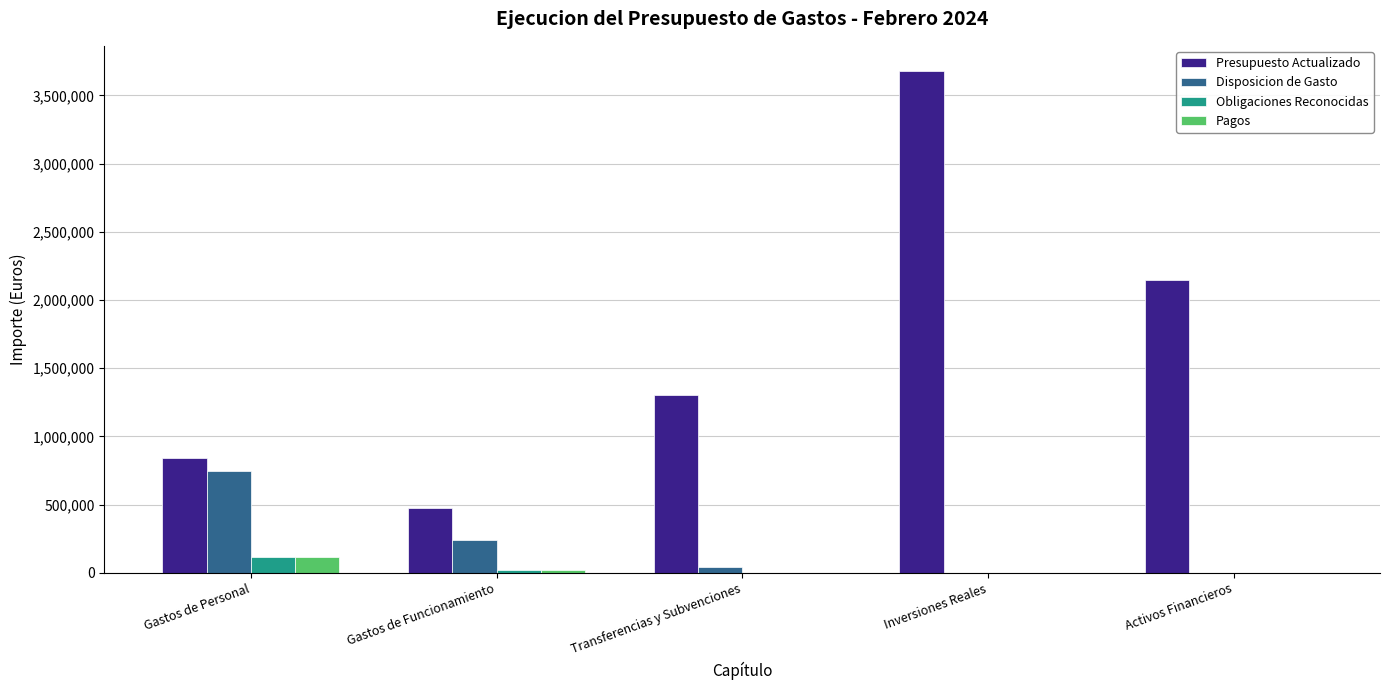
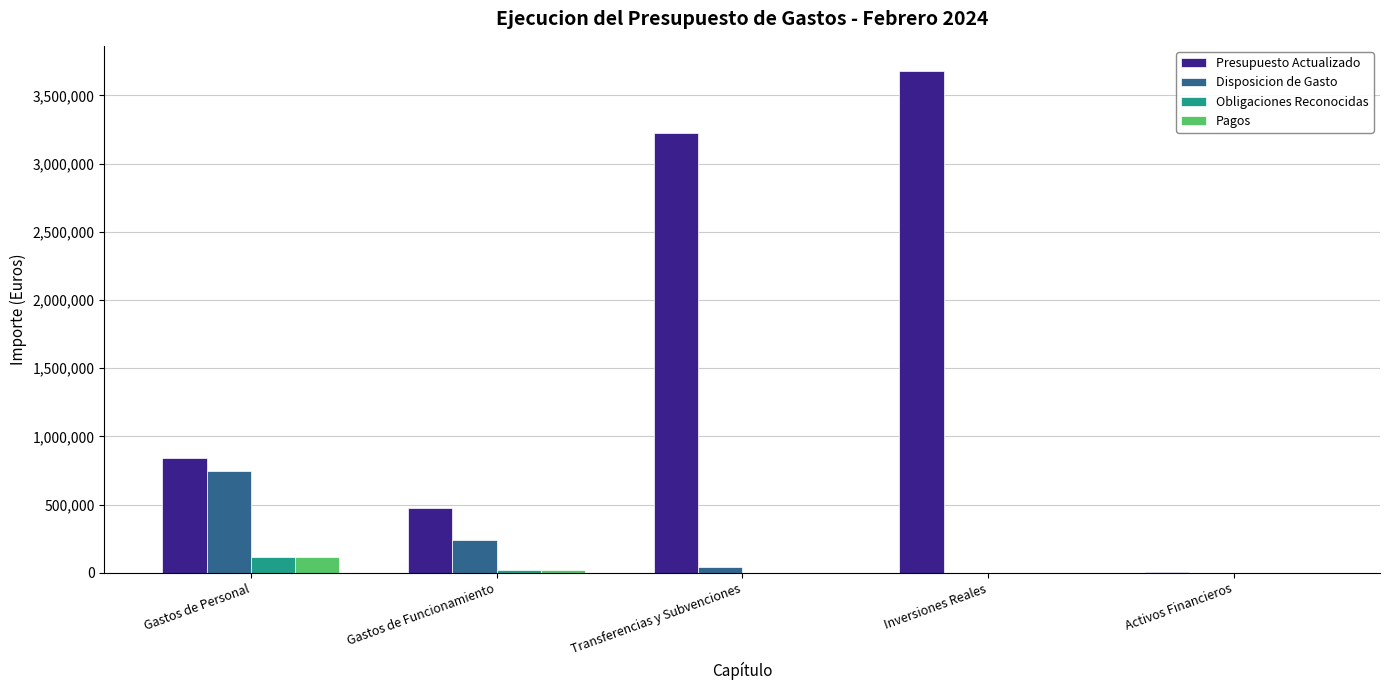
  {
    "Presupuesto Actualizado": {
      "Gastos de Personal": "840,000",
      "Gastos de Funcionamiento": "480,000",
-     "Transferencias y Subvenciones": "1,310,000",
+     "Transferencias y Subvenciones": "3,220,000",
      "Inversiones Reales": "3,680,000",
-     "Activos Financieros": "2,150,000"
+     "Activos Financieros": "10,000"
    },
    "Pagos": {
      "Gastos de Personal": "120,000",
      "Gastos de Funcionamiento": "20,000",
      "Transferencias y Subvenciones": "0",
      "Inversiones Reales": "0",
      "Activos Financieros": "0"
    }
  }
